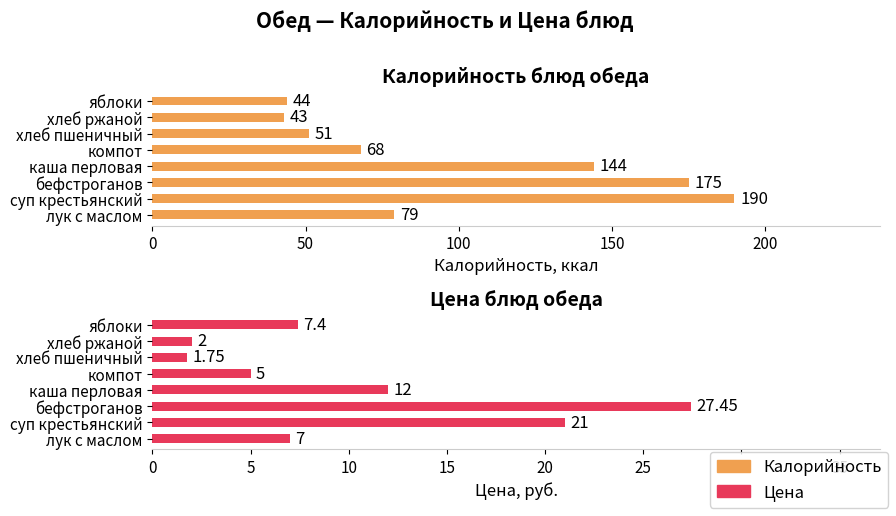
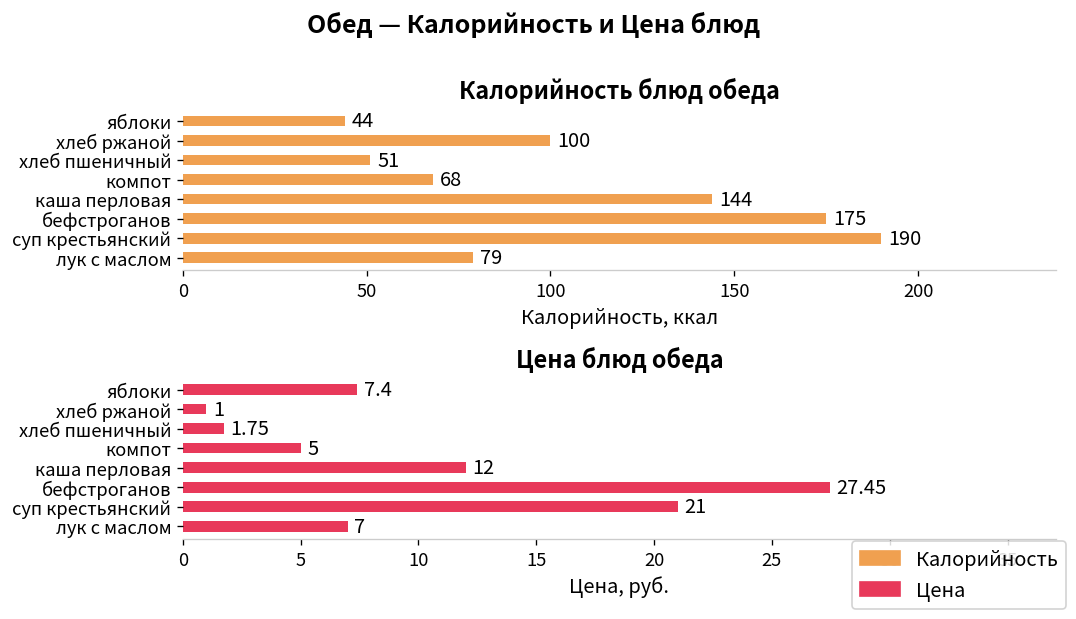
  {
    "Калорийность блюд обеда": {
      "яблоки": 44,
-     "хлеб ржаной": 43,
+     "хлеб ржаной": 100,
      "хлеб пшеничный": 51,
      "компот": 68,
      "каша перловая": 144,
      "бефстроганов": 175,
      "суп крестьянский": 190,
      "лук с маслом": 79
    },
    "Цена блюд обеда": {
      "яблоки": 7.4,
-     "хлеб ржаной": 2,
+     "хлеб ржаной": 1,
      "хлеб пшеничный": 1.75,
      "компот": 5,
      "каша перловая": 12,
      "бефстроганов": 27.45,
      "суп крестьянский": 21,
      "лук с маслом": 7
    }
  }
